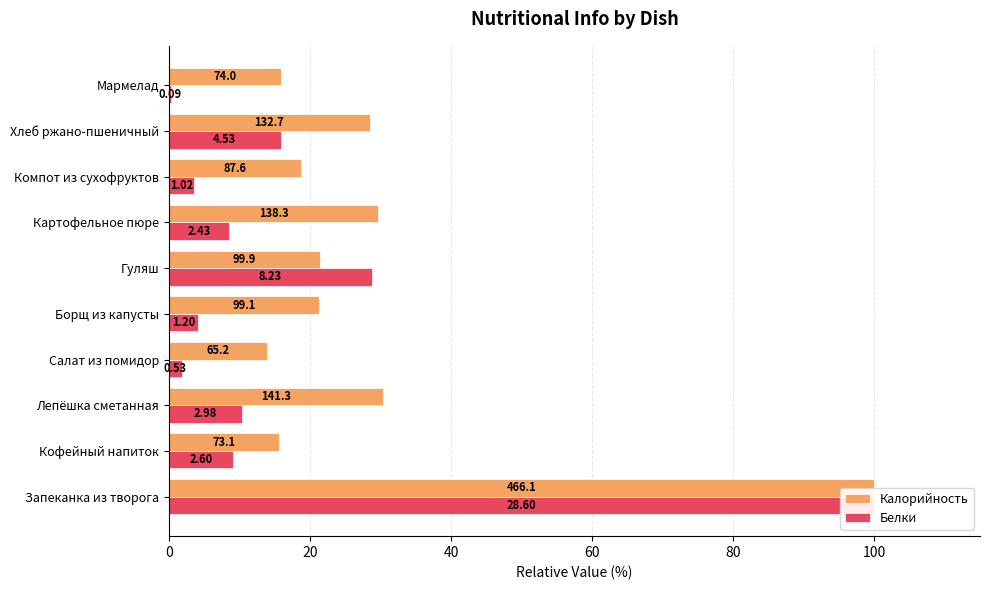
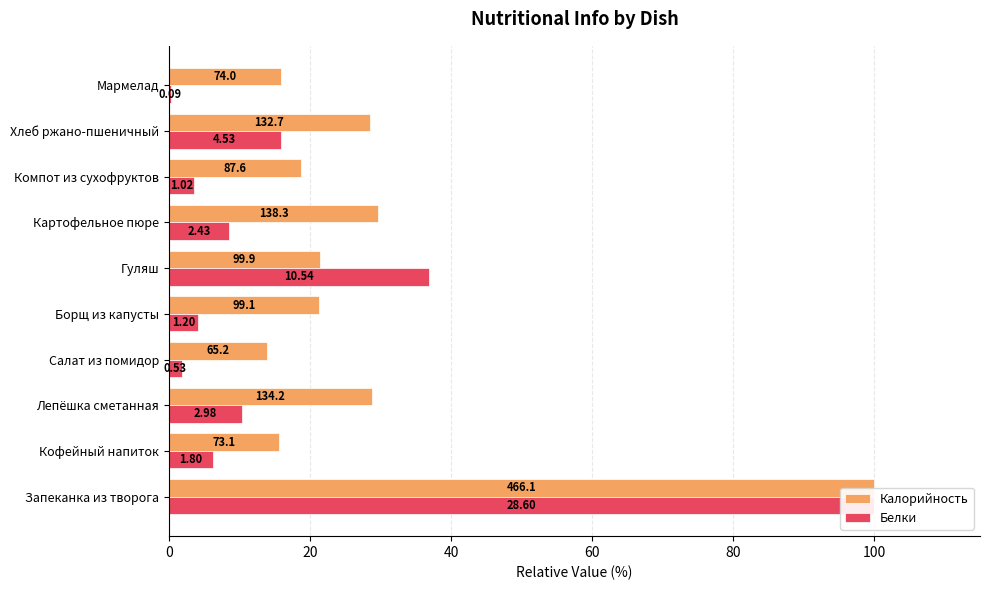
  {
    "Калорийность": {
-     "Лепёшка сметанная": 141.3
+     "Лепёшка сметанная": 134.2
    },
    "Белки": {
-     "Гуляш": 8.23,
-     "Кофейный напиток": 2.60
+     "Гуляш": 10.54,
+     "Кофейный напиток": 1.80
    }
  }
